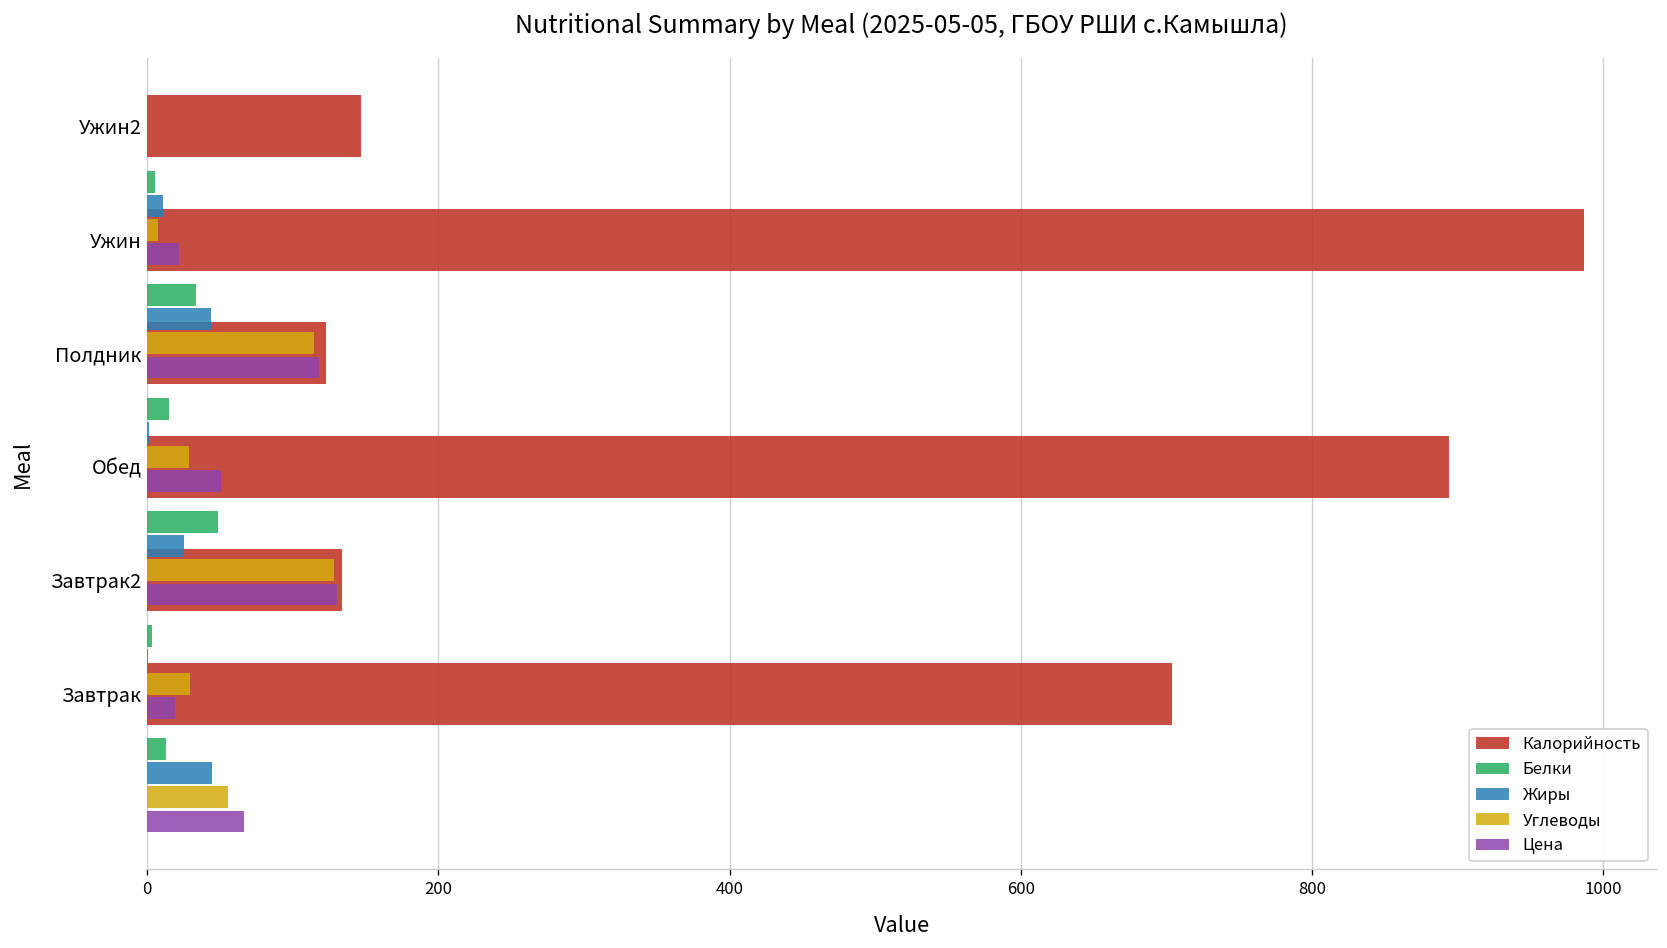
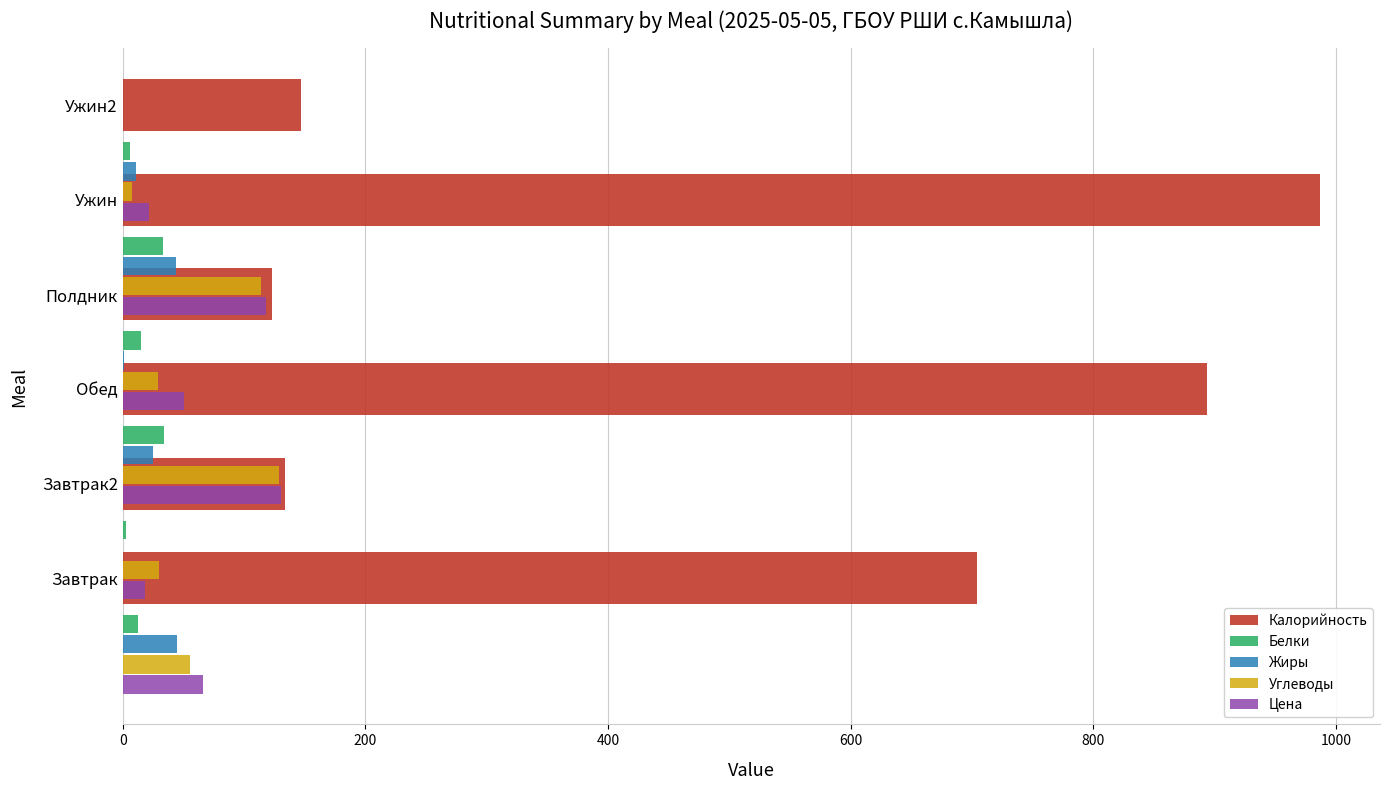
  {
    "Калорийность": {
      "Ужин2": 147,
      "Ужин": 987,
      "Полдник": 123,
      "Обед": 894,
      "Завтрак2": 134,
      "Завтрак": 704
    },
    "Белки": {
      "Ужин2": 6,
      "Ужин": 33,
      "Полдник": 15,
-     "Обед": 48,
+     "Обед": 34,
      "Завтрак2": 3,
      "Завтрак": 13
    }
  }
